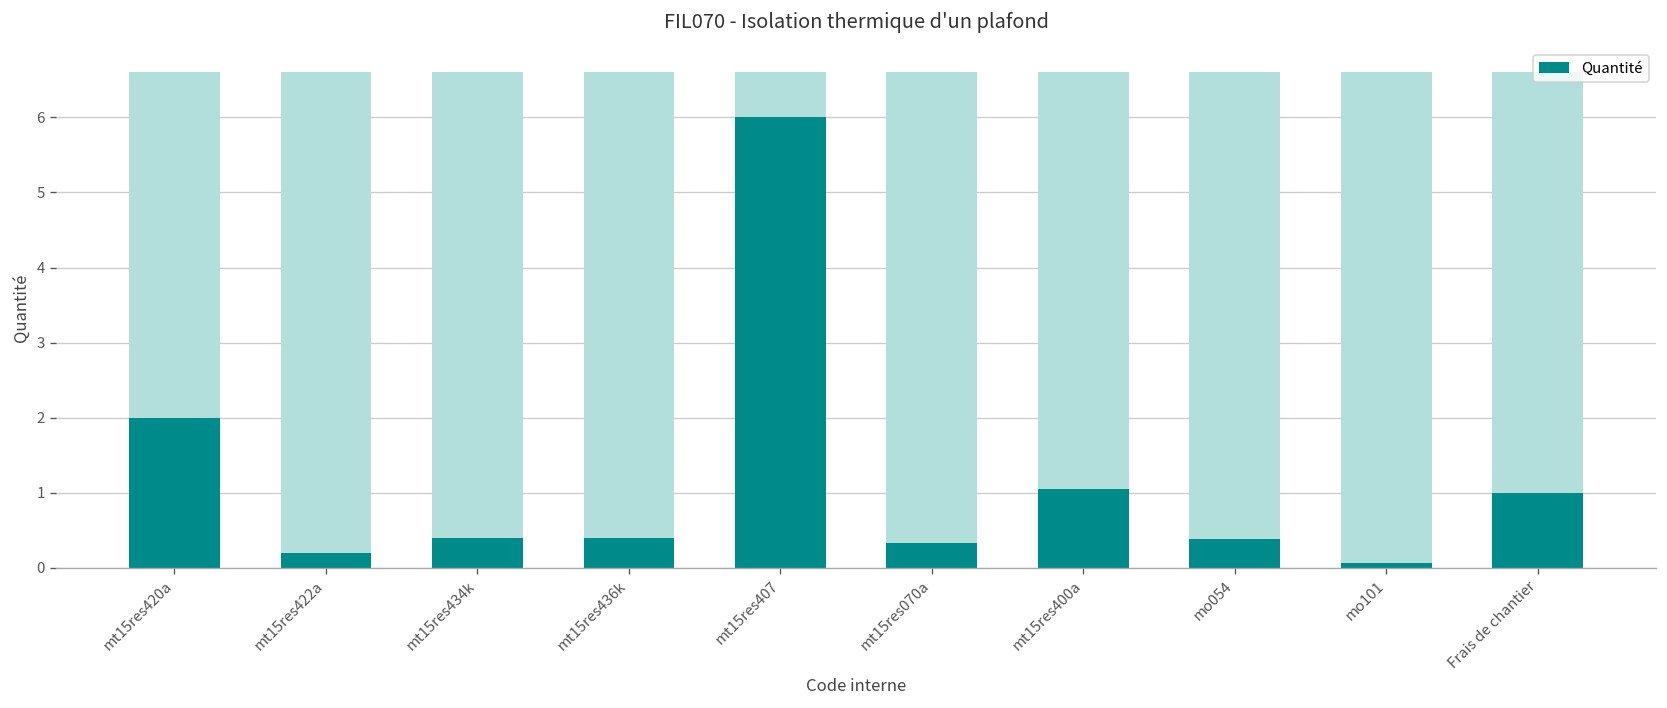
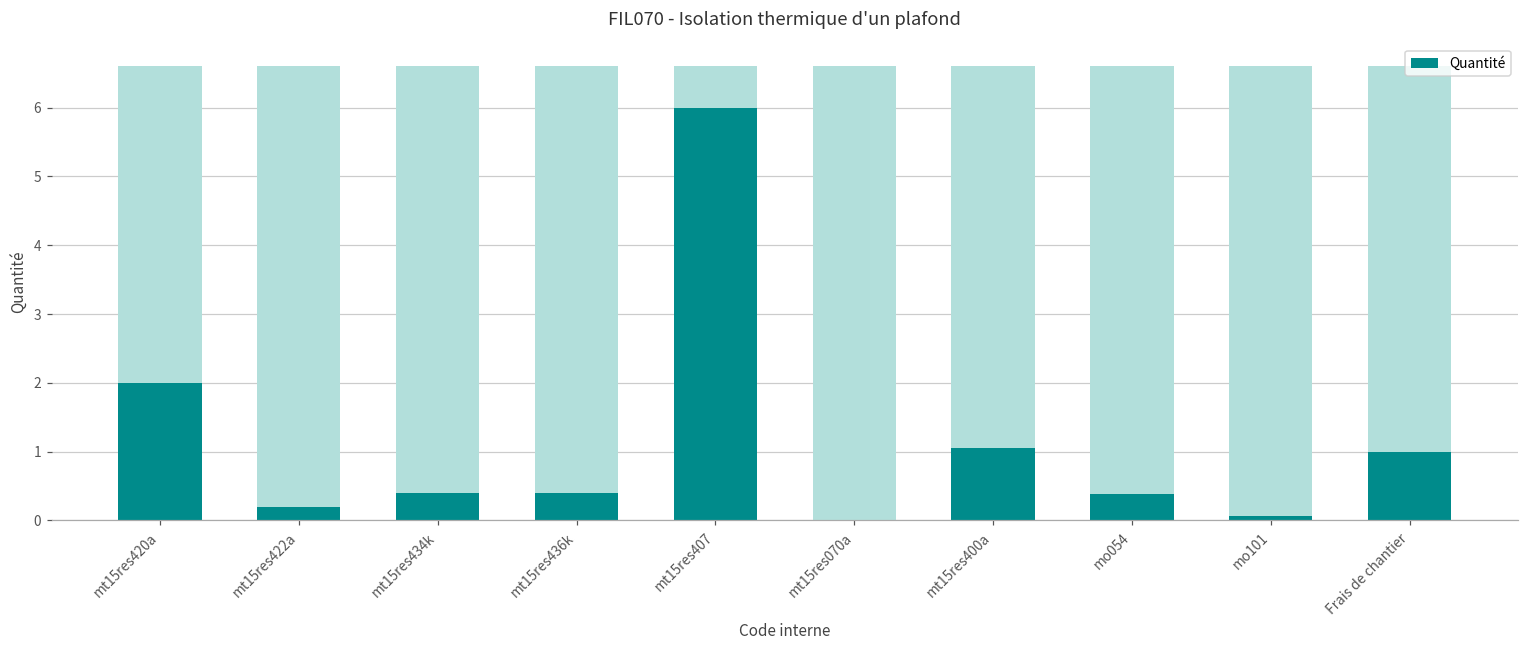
  {
    "Quantité": {
-     "mt15res070a": 0.3
+     "mt15res070a": 0.0
    }
  }
